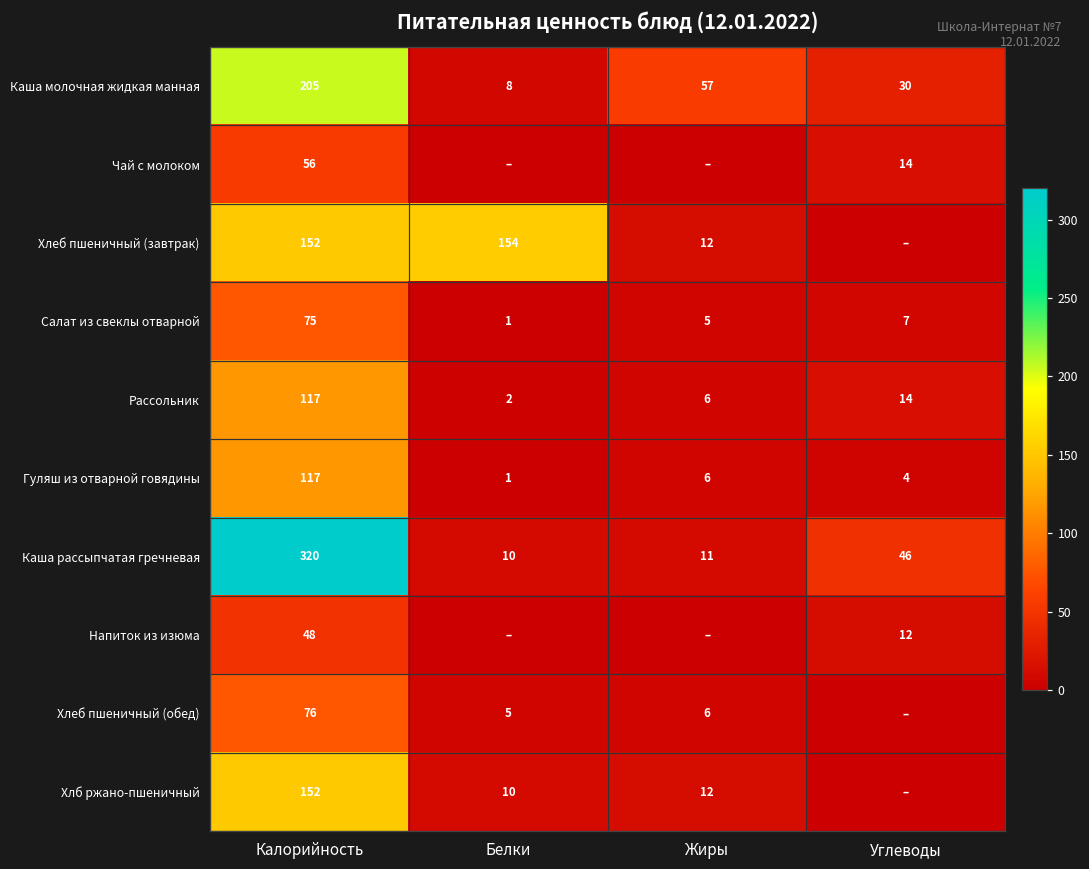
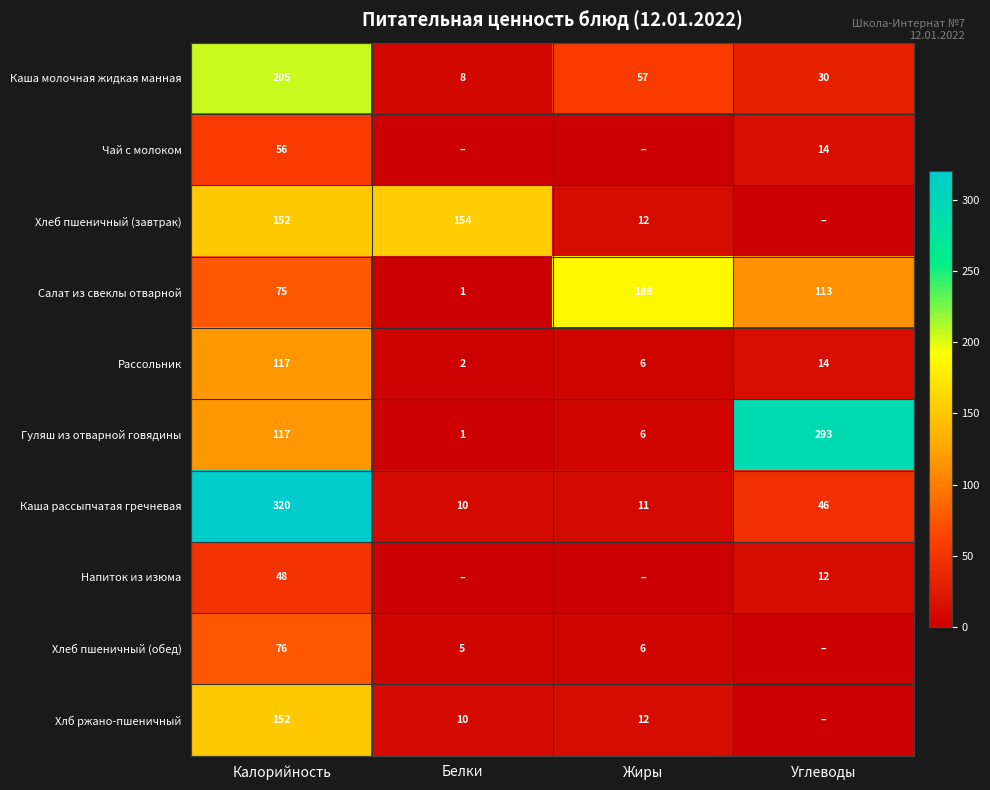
  {
    "Салат из свеклы отварной": {
-     "Жиры": 5,
-     "Углеводы": 7
+     "Жиры": 188,
+     "Углеводы": 113
    },
    "Гуляш из отварной говядины": {
-     "Углеводы": 4
+     "Углеводы": 293
    }
  }
